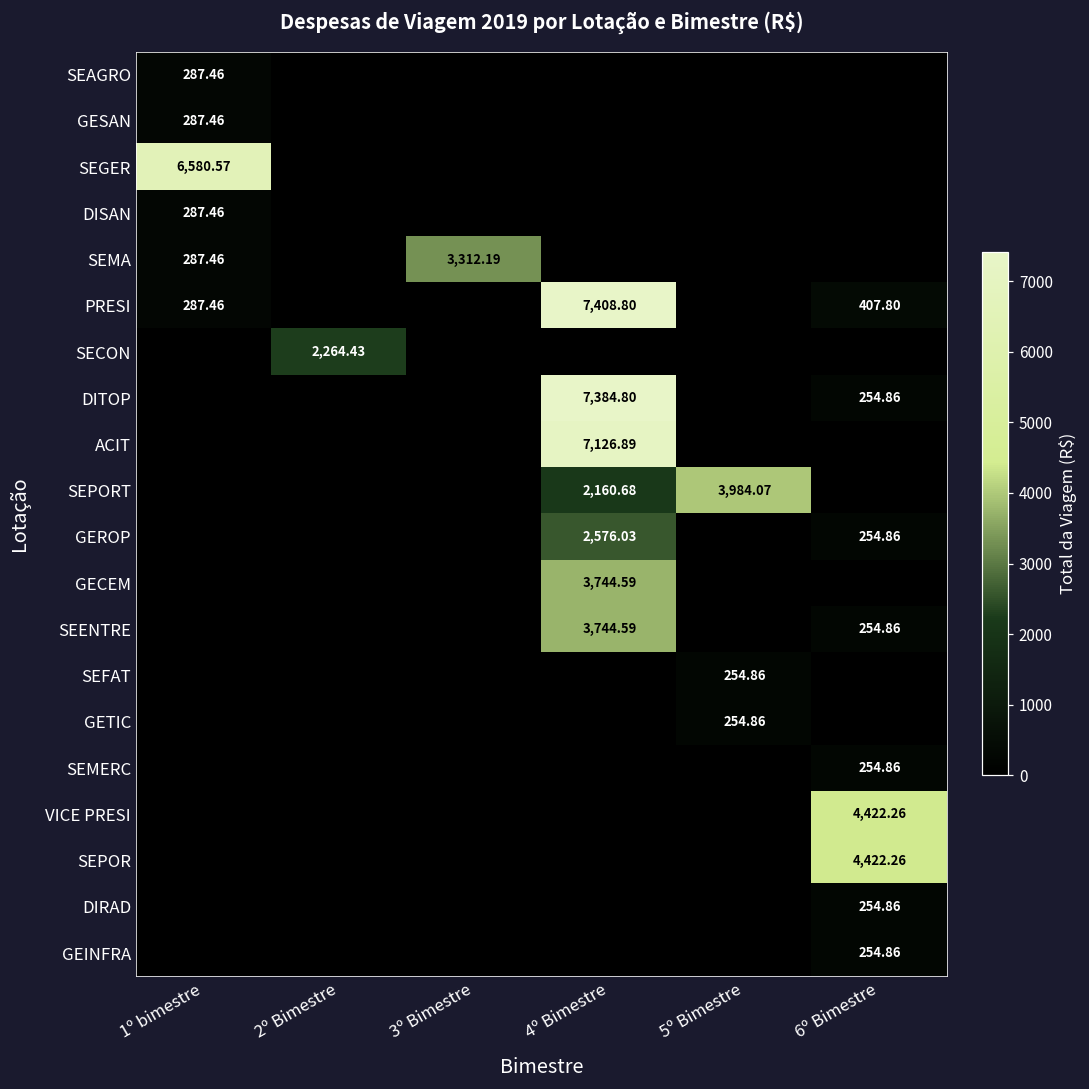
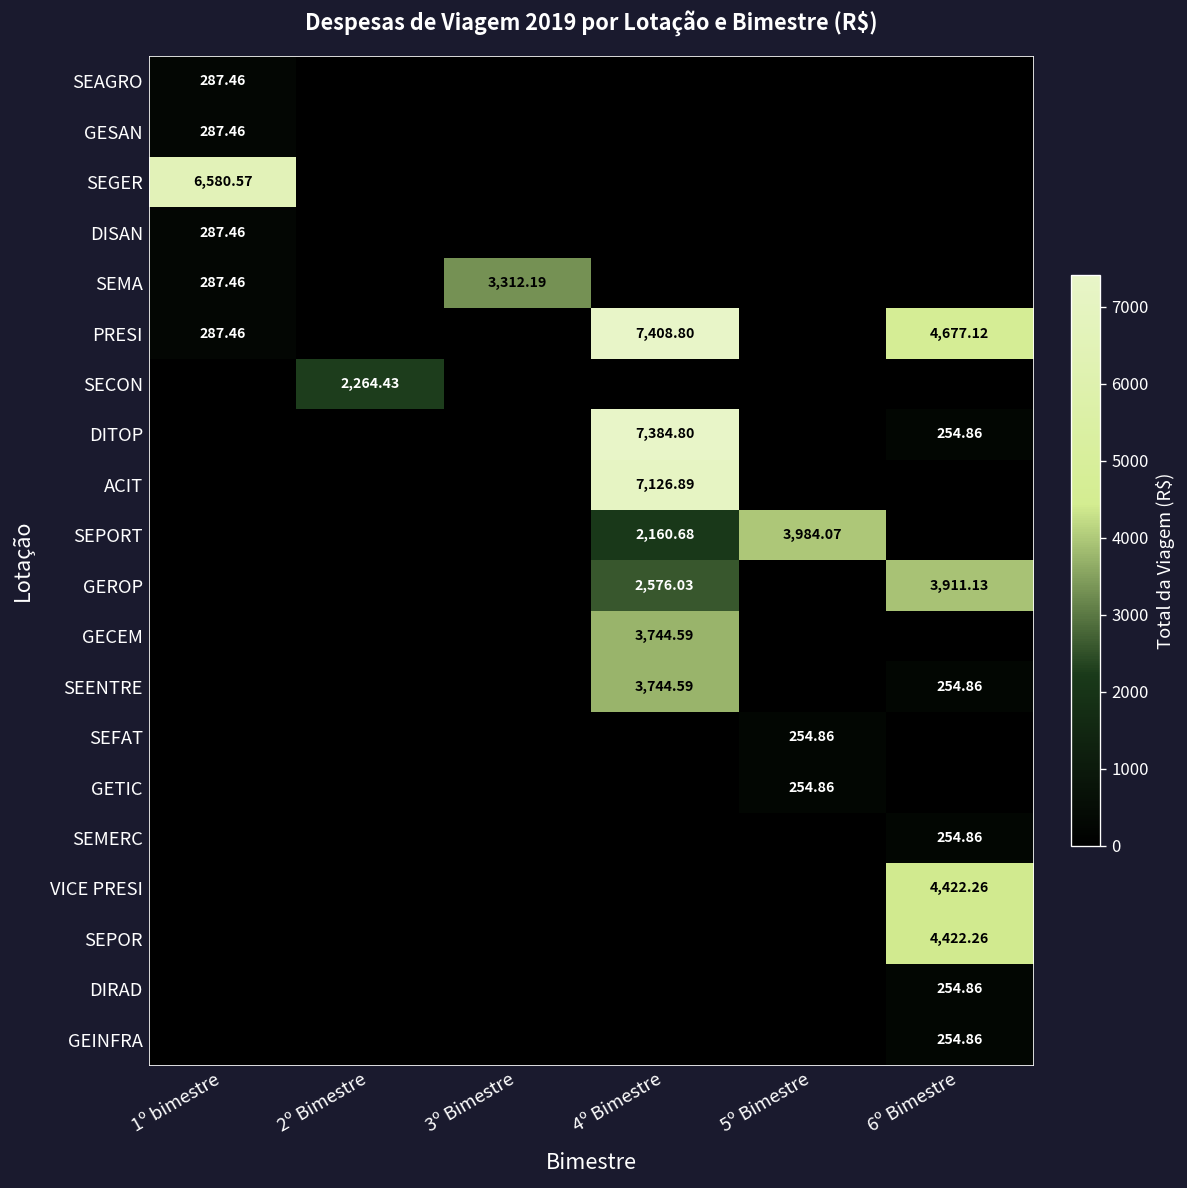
  {
    "SEAGRO": {
      "1º bimestre": "287.46"
    },
    "GESAN": {
      "1º bimestre": "287.46"
    },
    "SEGER": {
      "1º bimestre": "6,580.57"
    },
    "DISAN": {
      "1º bimestre": "287.46"
    },
    "SEMA": {
      "1º bimestre": "287.46",
      "3º Bimestre": "3,312.19"
    },
    "PRESI": {
      "1º bimestre": "287.46",
      "4º Bimestre": "7,408.80",
-     "6º Bimestre": "407.80"
+     "6º Bimestre": "4,677.12"
    },
    "SECON": {
      "2º Bimestre": "2,264.43"
    },
    "DITOP": {
      "4º Bimestre": "7,384.80",
      "6º Bimestre": "254.86"
    },
    "ACIT": {
      "4º Bimestre": "7,126.89"
    },
    "SEPORT": {
      "4º Bimestre": "2,160.68",
      "5º Bimestre": "3,984.07"
    },
    "GEROP": {
      "4º Bimestre": "2,576.03",
-     "6º Bimestre": "254.86"
+     "6º Bimestre": "3,911.13"
    },
    "GECEM": {
      "4º Bimestre": "3,744.59"
    },
    "SEENTRE": {
      "4º Bimestre": "3,744.59",
      "6º Bimestre": "254.86"
    },
    "SEFAT": {
      "5º Bimestre": "254.86"
    },
    "GETIC": {
      "5º Bimestre": "254.86"
    },
    "SEMERC": {
      "6º Bimestre": "254.86"
    },
    "VICE PRESI": {
      "6º Bimestre": "4,422.26"
    },
    "SEPOR": {
      "6º Bimestre": "4,422.26"
    },
    "DIRAD": {
      "6º Bimestre": "254.86"
    },
    "GEINFRA": {
      "6º Bimestre": "254.86"
    }
  }
